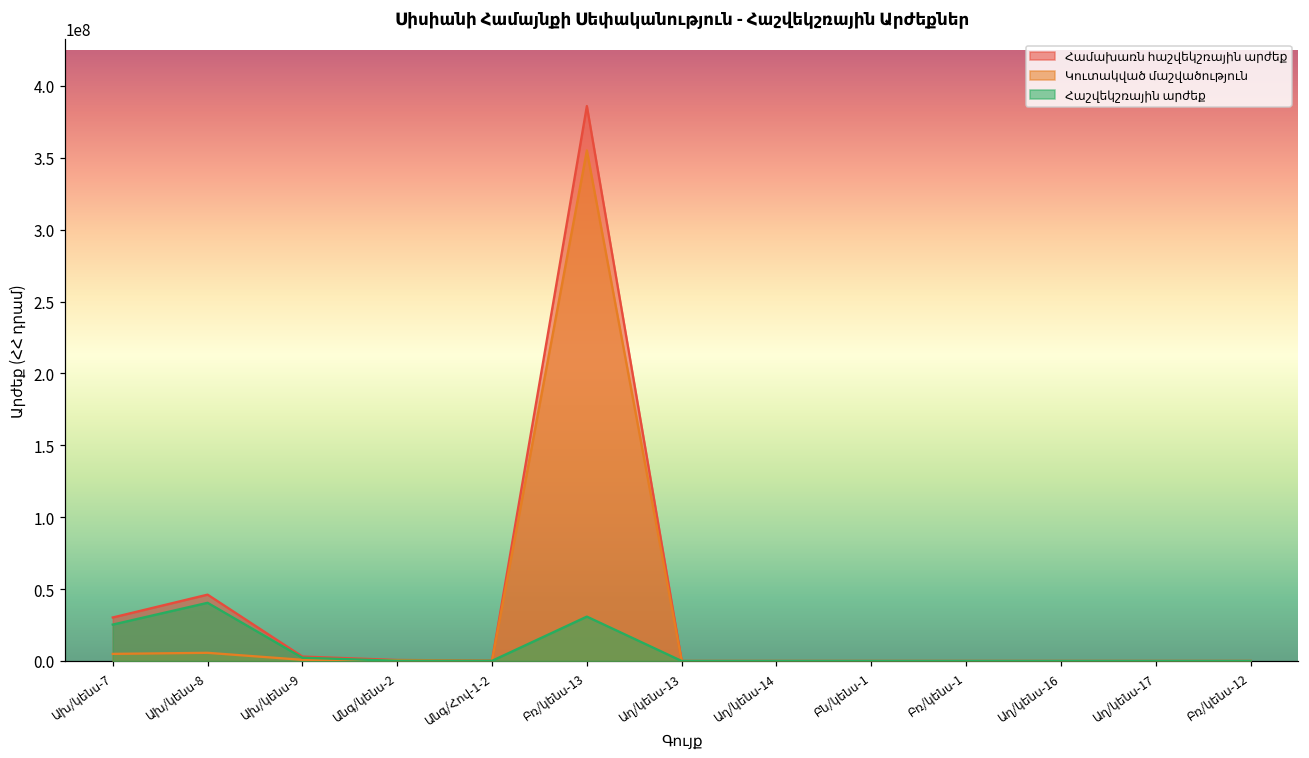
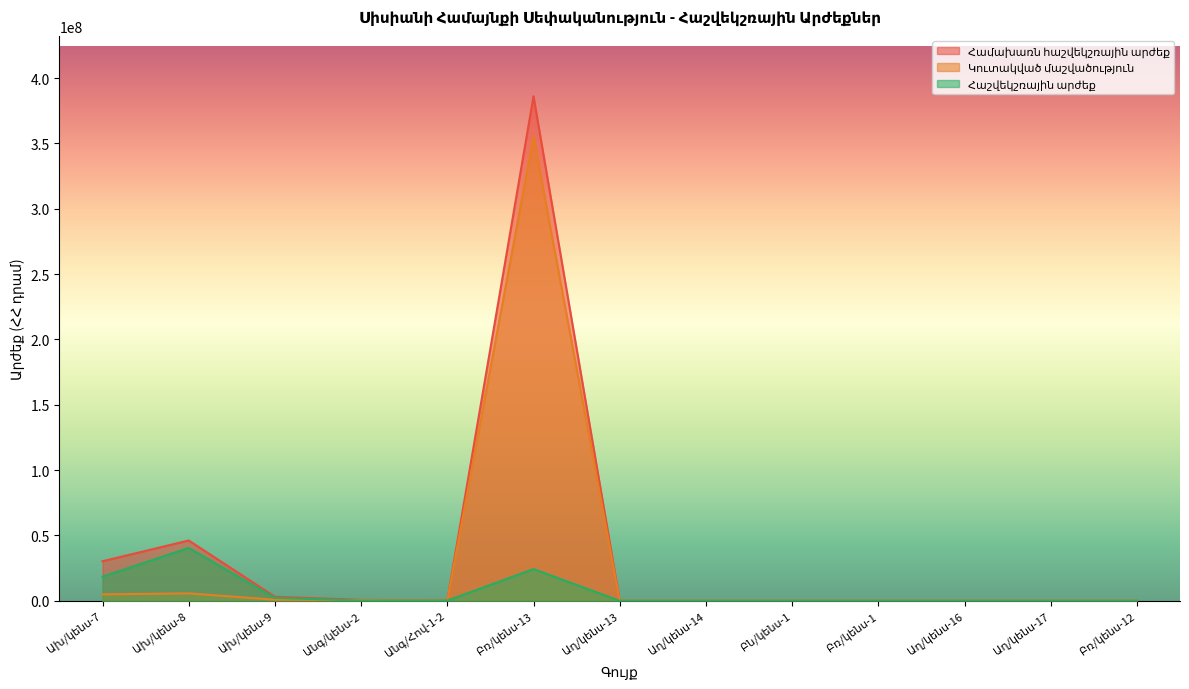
  {
    "Հաշվեկշռային արժեք": {
-     "Ախ/կենս-7": 25000000,
+     "Ախ/կենս-7": 18000000,
      "Ախ/կենս-8": 40000000,
-     "Բռ/կենս-13": 31000000
+     "Բռ/կենս-13": 24000000
    }
  }
